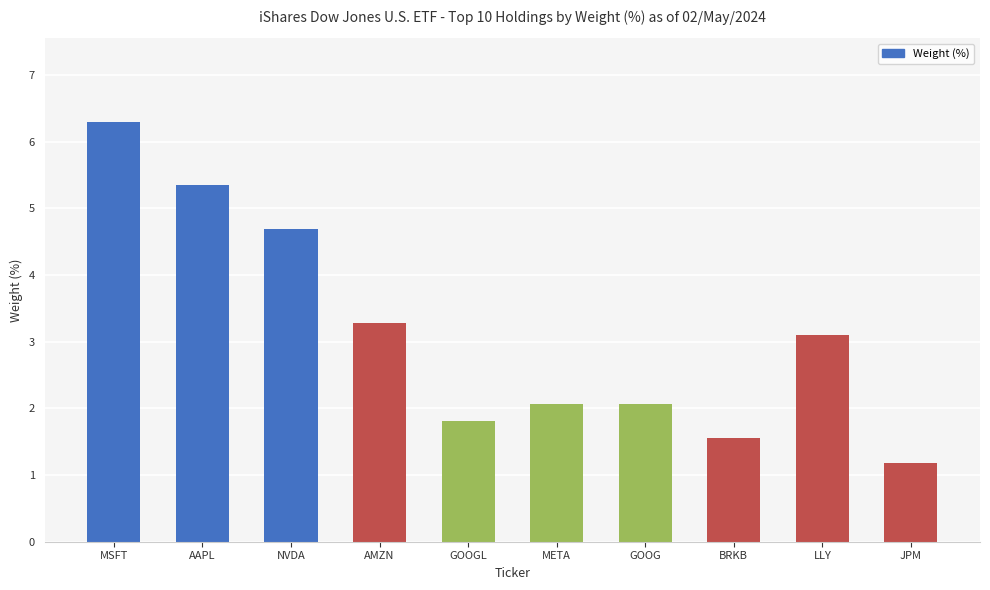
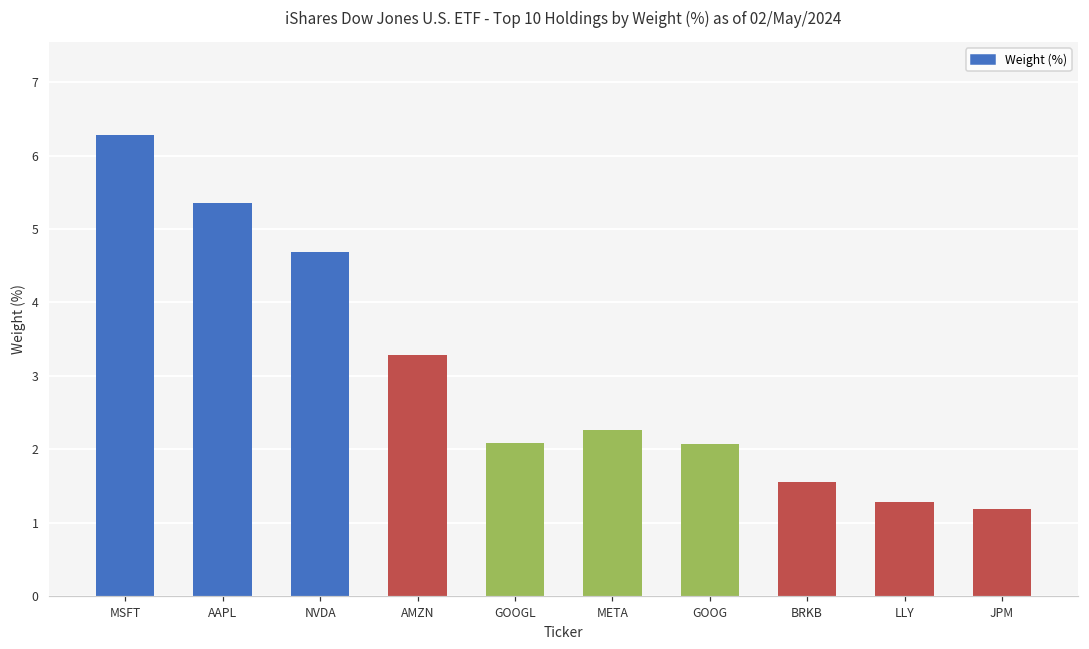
  {
    "MSFT": 6.3,
    "AAPL": 5.4,
    "NVDA": 4.7,
    "AMZN": 3.3,
-   "GOOGL": 1.8,
-   "META": 2.1,
+   "GOOGL": 2.1,
+   "META": 2.3,
    "GOOG": 2.1,
    "BRKB": 1.6,
-   "LLY": 3.1,
+   "LLY": 1.3,
    "JPM": 1.2
  }
